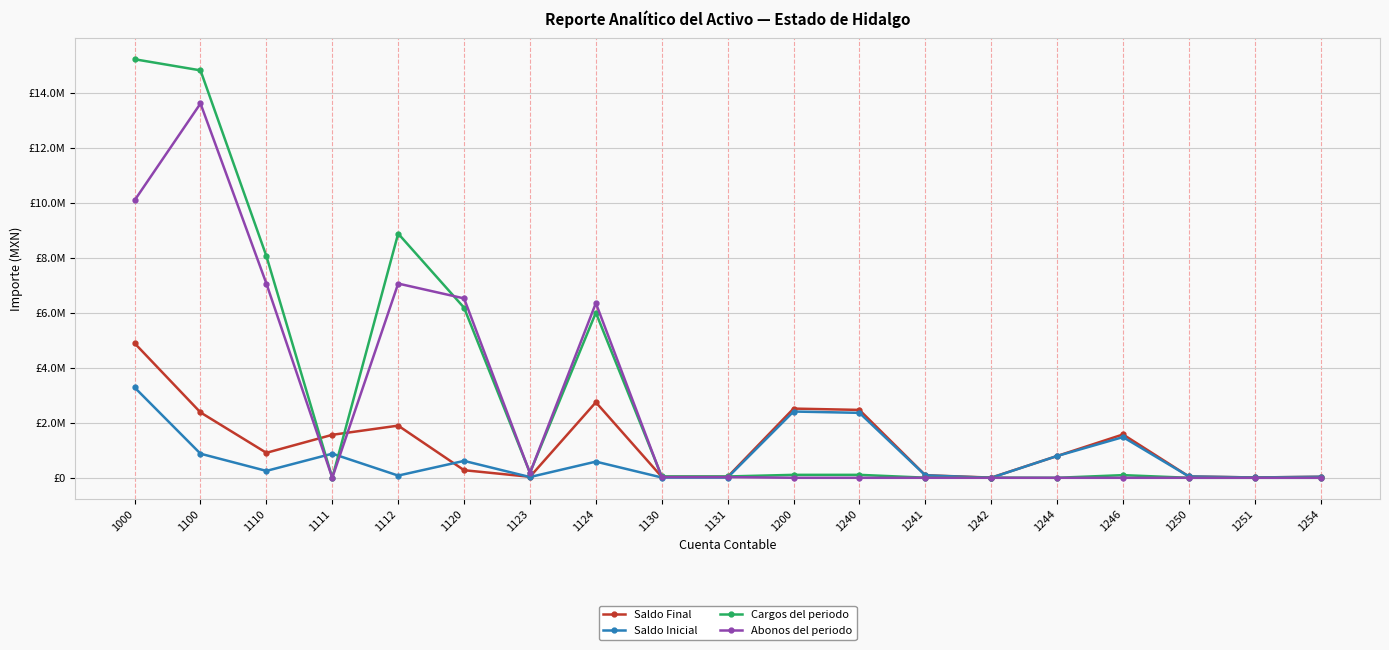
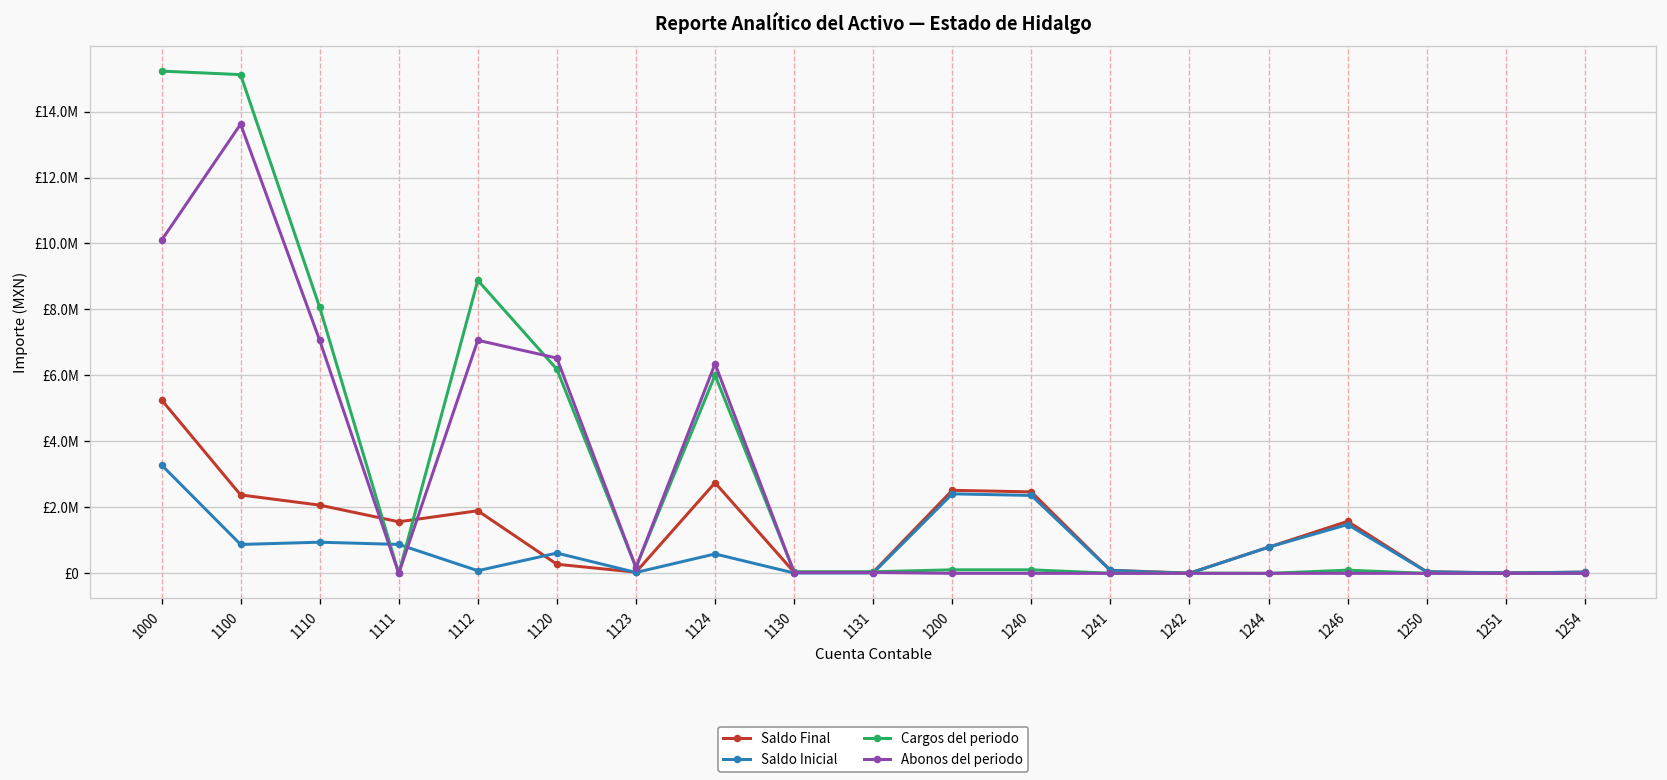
  {
    "Saldo Final": {
-     "1000": "£4900000",
+     "1000": "£5300000",
      "1100": "£2400000",
-     "1110": "£900000",
+     "1110": "£2100000",
      "1111": "£1600000",
      "1112": "£1900000",
      "1120": "£300000",
      "1124": "£2700000",
      "1200": "£2500000",
      "1240": "£2500000",
      "1246": "£1600000"
    },
    "Saldo Inicial": {
      "1000": "£3300000",
      "1100": "£900000",
-     "1110": "£300000",
+     "1110": "£900000",
      "1111": "£900000",
      "1112": "£100000",
      "1120": "£600000",
      "1124": "£600000",
      "1200": "£2400000",
      "1240": "£2400000",
      "1246": "£1500000"
    },
    "Cargos del periodo": {
      "1000": "£15200000",
-     "1100": "£14800000",
+     "1100": "£15100000",
      "1110": "£8100000",
      "1112": "£8900000",
      "1120": "£6200000",
      "1124": "£6000000",
      "1200": "£100000",
      "1240": "£100000",
      "1246": "£100000"
    },
    "Abonos del periodo": {
      "1000": "£10100000",
      "1100": "£13600000",
      "1110": "£7100000",
      "1112": "£7100000",
      "1120": "£6500000",
      "1124": "£6400000",
      "1200": "£0",
      "1240": "£0",
      "1246": "£0"
    }
  }
